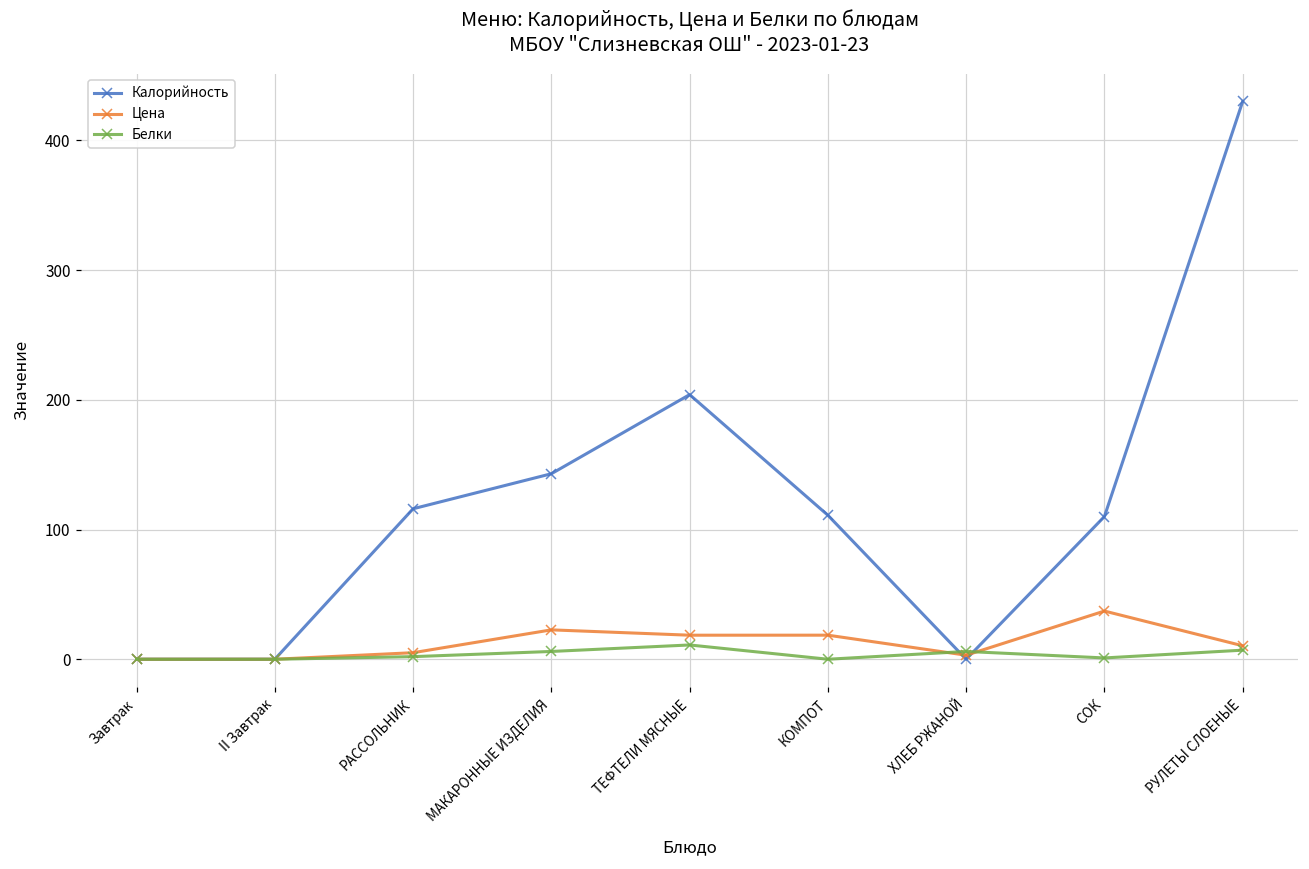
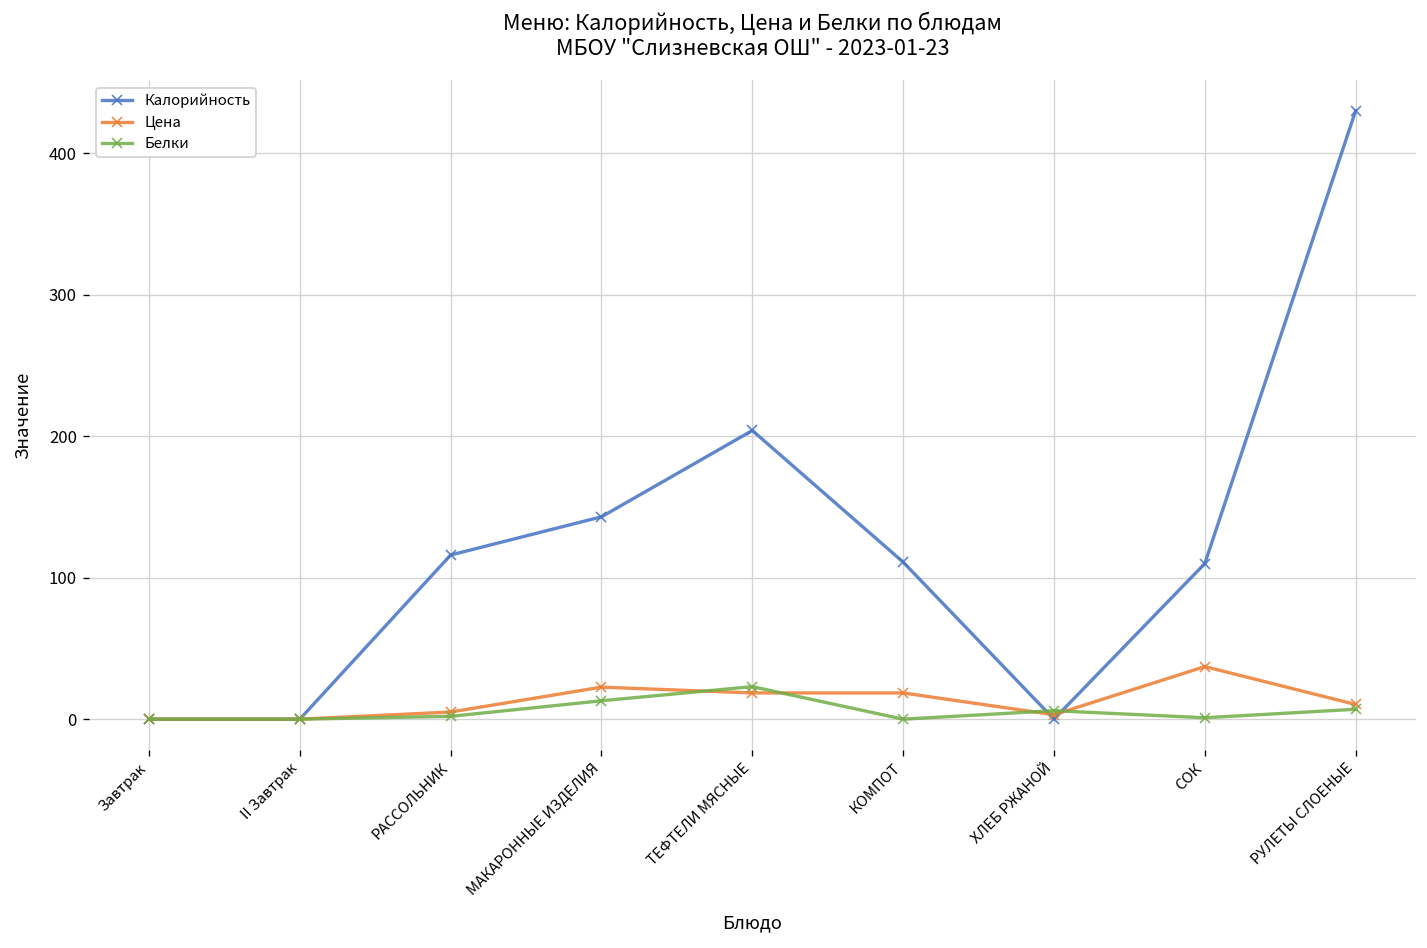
  {
    "Калорийность": {
      "РАССОЛЬНИК": 116,
      "МАКАРОННЫЕ ИЗДЕЛИЯ": 143,
      "ТЕФТЕЛИ МЯСНЫЕ": 204,
      "КОМПОТ": 111,
      "ХЛЕБ РЖАНОЙ": 0,
      "СОК": 110,
      "РУЛЕТЫ СЛОЕНЫЕ": 430
    },
    "Цена": {
      "РАССОЛЬНИК": 5,
      "МАКАРОННЫЕ ИЗДЕЛИЯ": 23,
      "ТЕФТЕЛИ МЯСНЫЕ": 19,
      "КОМПОТ": 19,
      "ХЛЕБ РЖАНОЙ": 3,
      "СОК": 37,
      "РУЛЕТЫ СЛОЕНЫЕ": 10
    },
    "Белки": {
      "РАССОЛЬНИК": 2,
-     "МАКАРОННЫЕ ИЗДЕЛИЯ": 6,
-     "ТЕФТЕЛИ МЯСНЫЕ": 11,
+     "МАКАРОННЫЕ ИЗДЕЛИЯ": 13,
+     "ТЕФТЕЛИ МЯСНЫЕ": 23,
      "КОМПОТ": 0,
      "ХЛЕБ РЖАНОЙ": 6,
      "СОК": 1,
      "РУЛЕТЫ СЛОЕНЫЕ": 7
    }
  }
